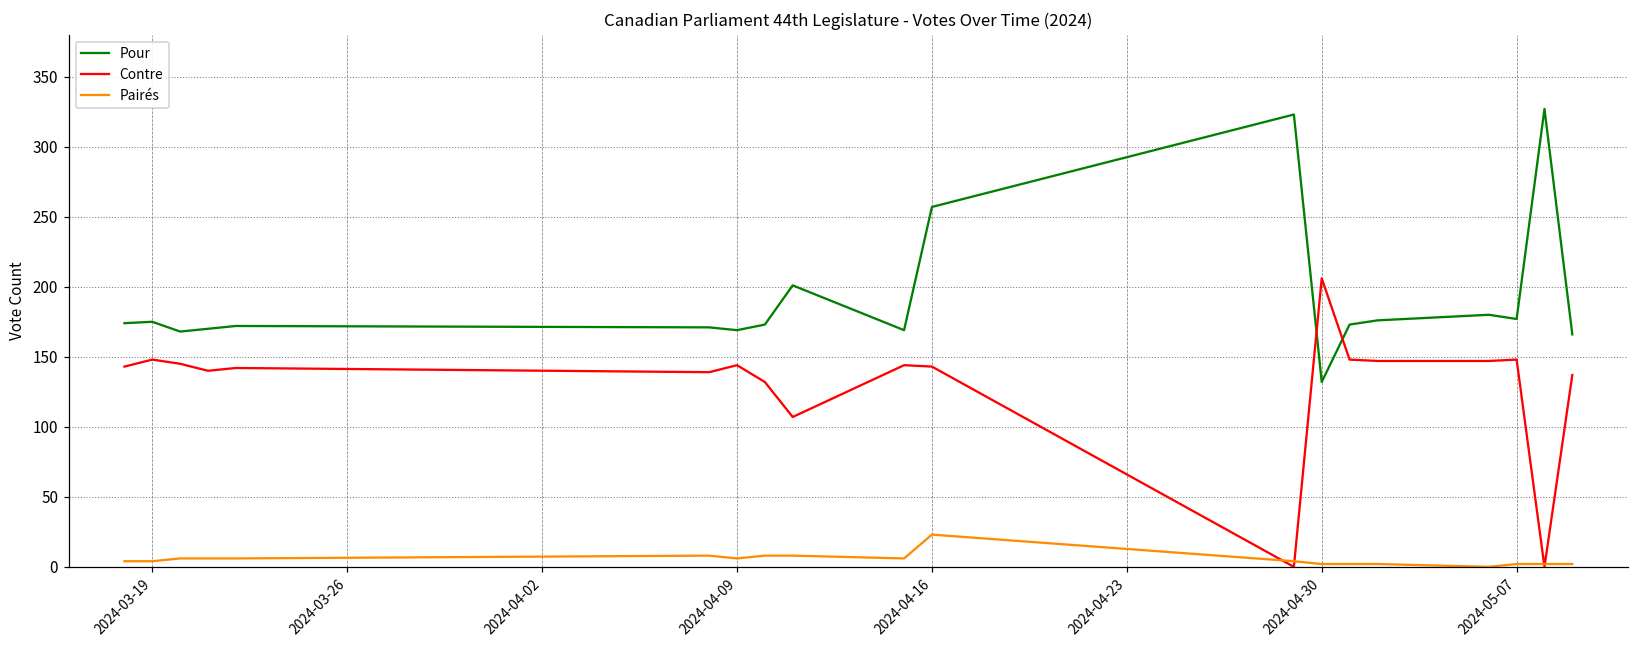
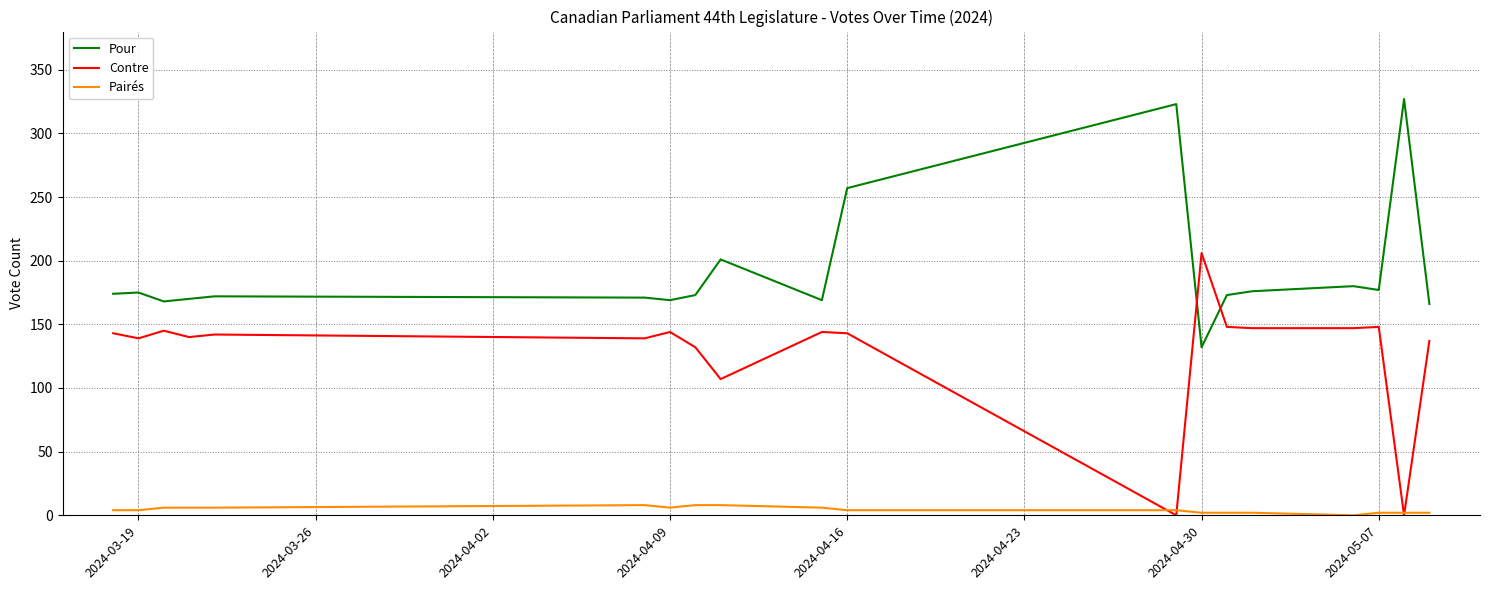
  {
    "Pour": {
      "2024-03-19": 175,
      "2024-04-09": 169,
      "2024-04-16": 257,
      "2024-04-30": 132,
      "2024-05-07": 177
    },
    "Contre": {
-     "2024-03-19": 148,
+     "2024-03-19": 139,
      "2024-04-09": 144,
      "2024-04-16": 143,
      "2024-04-30": 206,
      "2024-05-07": 148
    },
    "Pairés": {
      "2024-03-19": 4,
      "2024-04-09": 6,
-     "2024-04-16": 23,
+     "2024-04-16": 4,
      "2024-04-30": 2,
      "2024-05-07": 2
    }
  }
